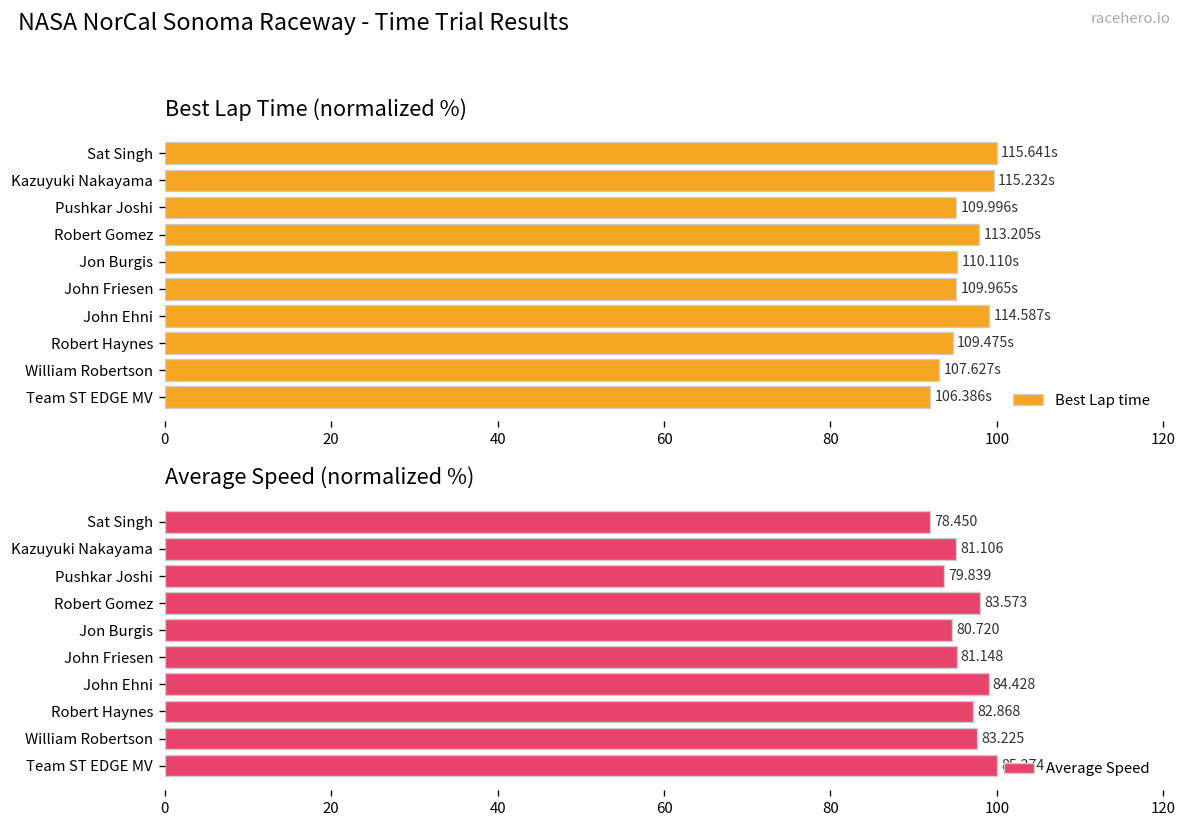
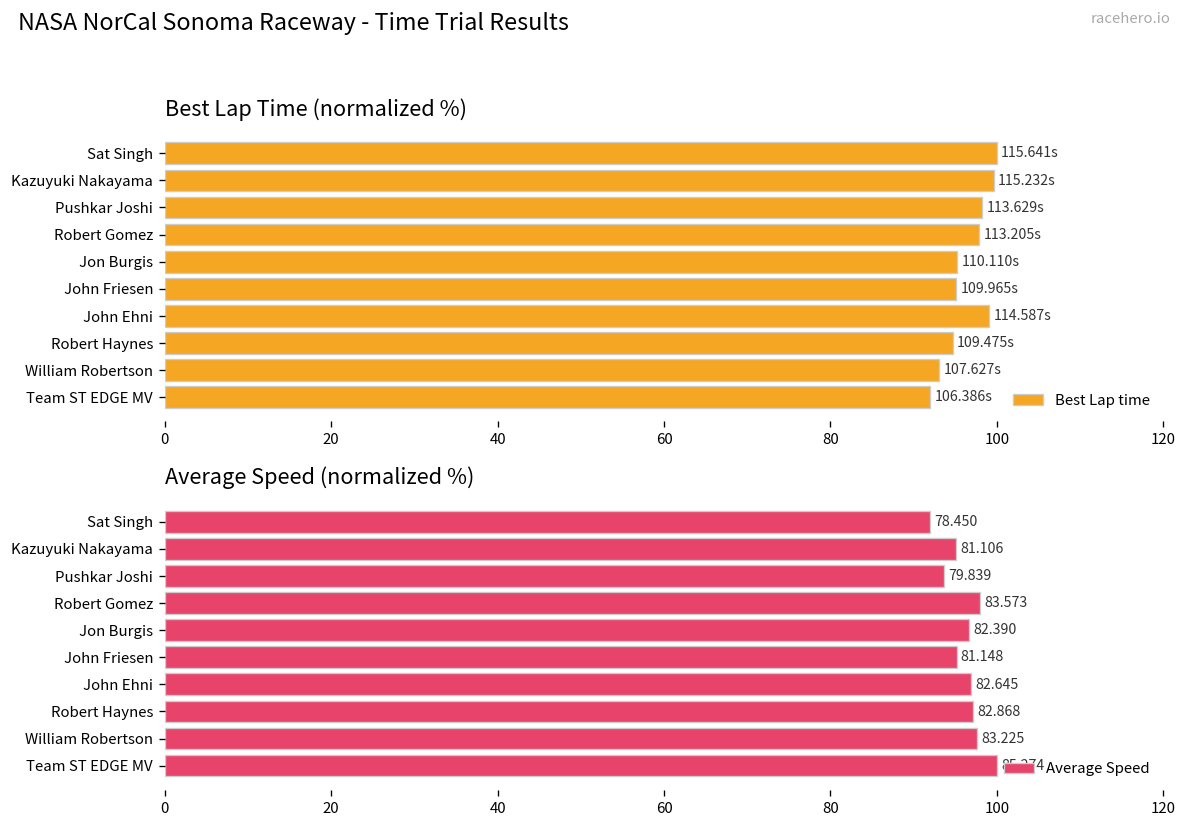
  {
    "Best Lap Time (normalized %)": {
-     "Pushkar Joshi": "109.996s"
+     "Pushkar Joshi": "113.629s"
    },
    "Average Speed (normalized %)": {
-     "Jon Burgis": "80.720",
-     "John Ehni": "84.428"
+     "Jon Burgis": "82.390",
+     "John Ehni": "82.645"
    }
  }
